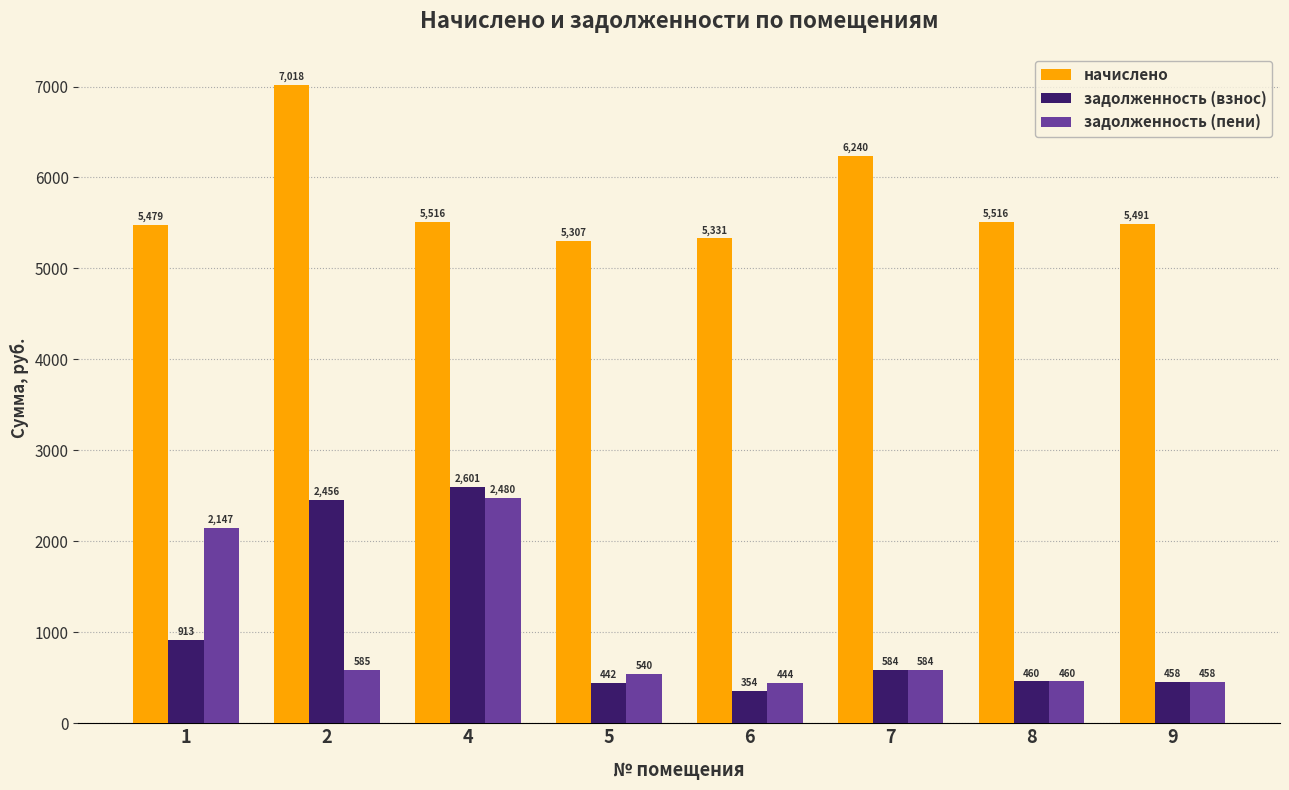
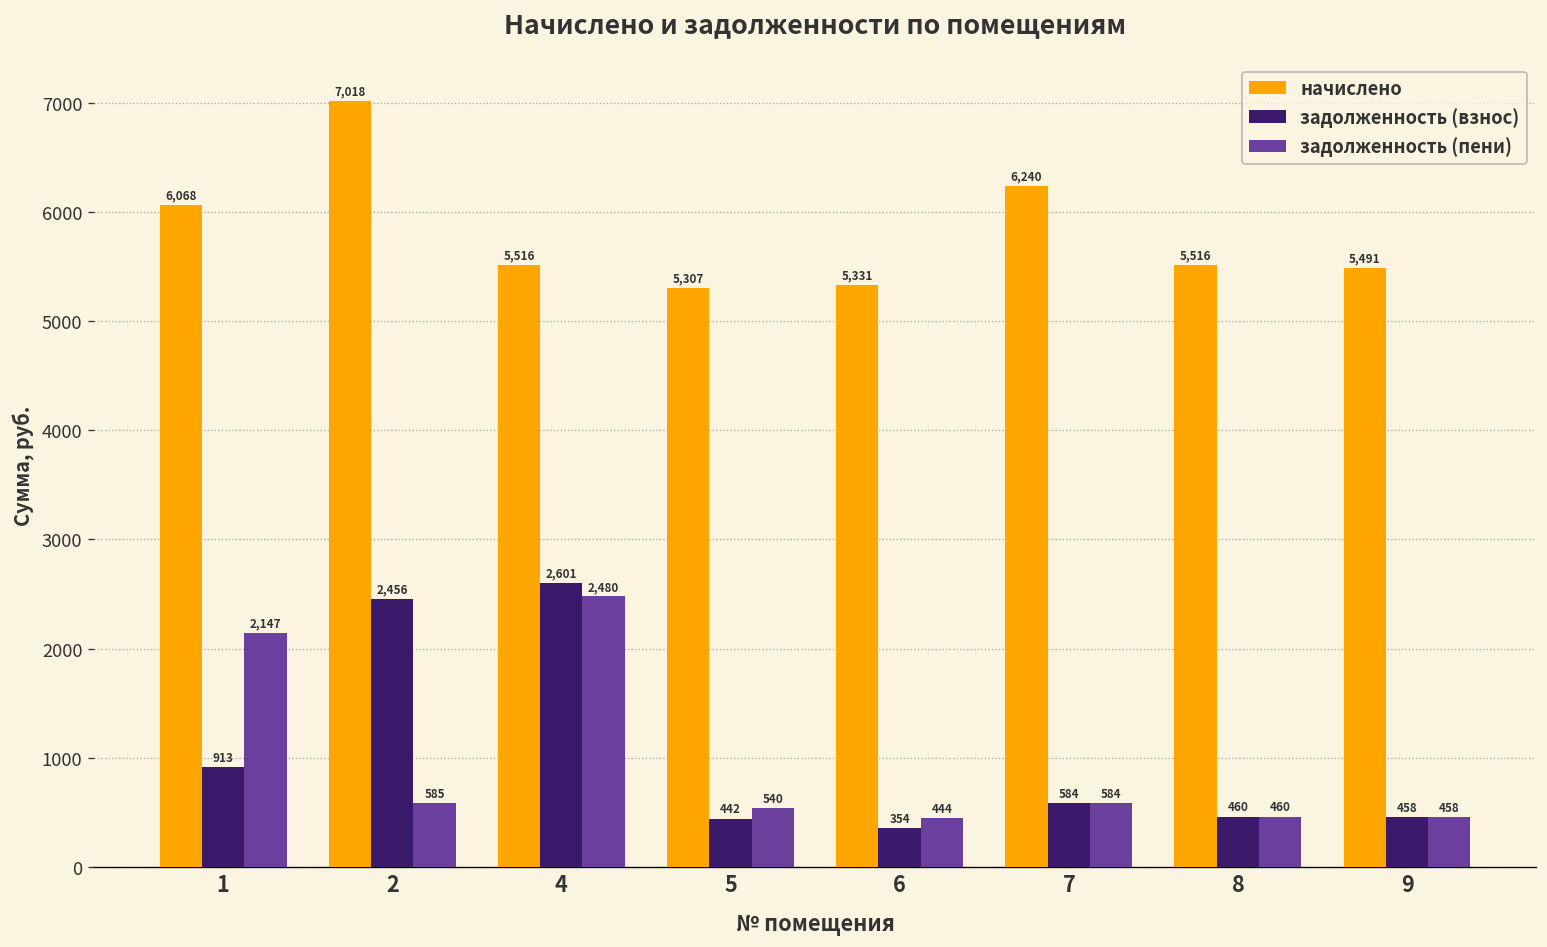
  {
    "начислено": {
-     "1": "5,479",
+     "1": "6,068",
      "2": "7,018",
      "4": "5,516",
      "5": "5,307",
      "6": "5,331",
      "7": "6,240",
      "8": "5,516",
      "9": "5,491"
    },
    "задолженность (взнос)": {
      "1": "913",
      "2": "2,456",
      "4": "2,601",
      "5": "442",
      "6": "354",
      "7": "584",
      "8": "460",
      "9": "458"
    },
    "задолженность (пени)": {
      "1": "2,147",
      "2": "585",
      "4": "2,480",
      "5": "540",
      "6": "444",
      "7": "584",
      "8": "460",
      "9": "458"
    }
  }
